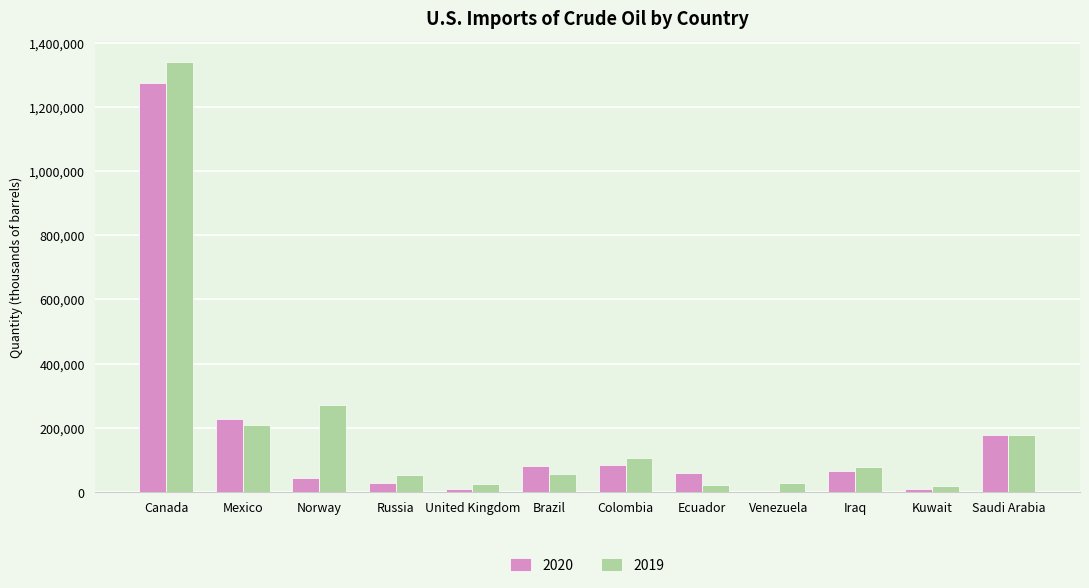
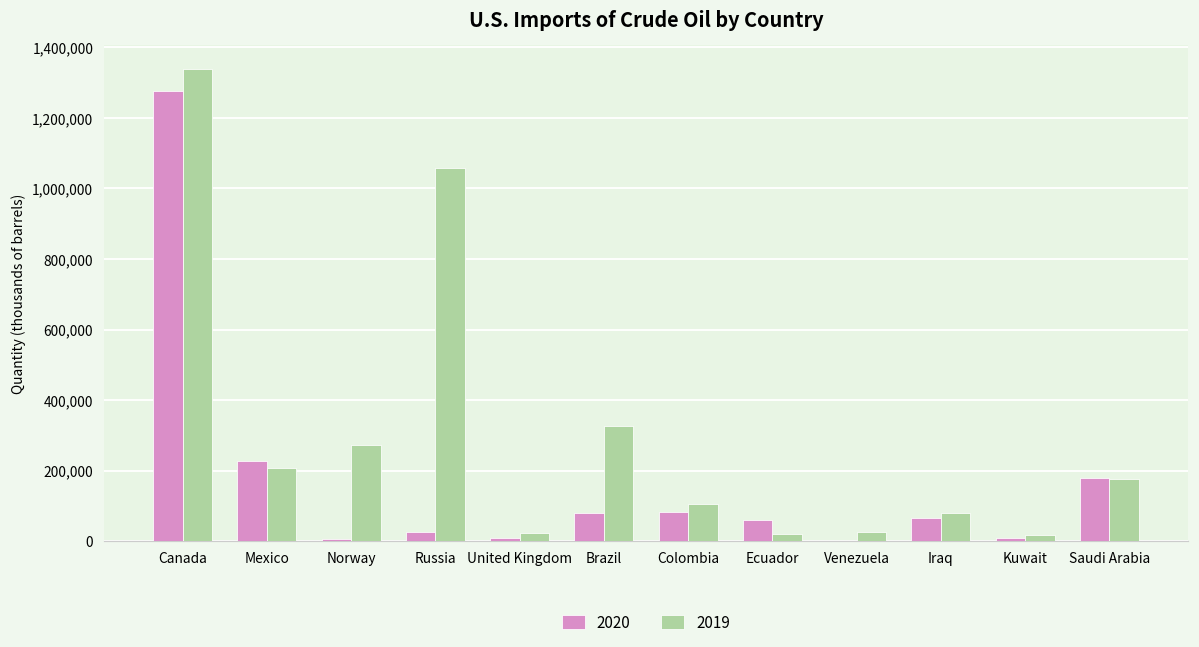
  {
    "2020": {
      "Canada": "1,280,000",
      "Mexico": "230,000",
-     "Norway": "40,000",
+     "Norway": "10,000",
      "Russia": "30,000",
      "United Kingdom": "10,000",
      "Brazil": "80,000",
      "Colombia": "80,000",
      "Ecuador": "60,000",
      "Iraq": "60,000",
      "Kuwait": "10,000",
      "Saudi Arabia": "180,000"
    },
    "2019": {
      "Canada": "1,340,000",
      "Mexico": "210,000",
      "Norway": "270,000",
-     "Russia": "50,000",
+     "Russia": "1,060,000",
      "United Kingdom": "20,000",
-     "Brazil": "50,000",
+     "Brazil": "330,000",
      "Colombia": "100,000",
      "Ecuador": "20,000",
      "Venezuela": "30,000",
      "Iraq": "80,000",
      "Kuwait": "20,000",
      "Saudi Arabia": "180,000"
    }
  }
